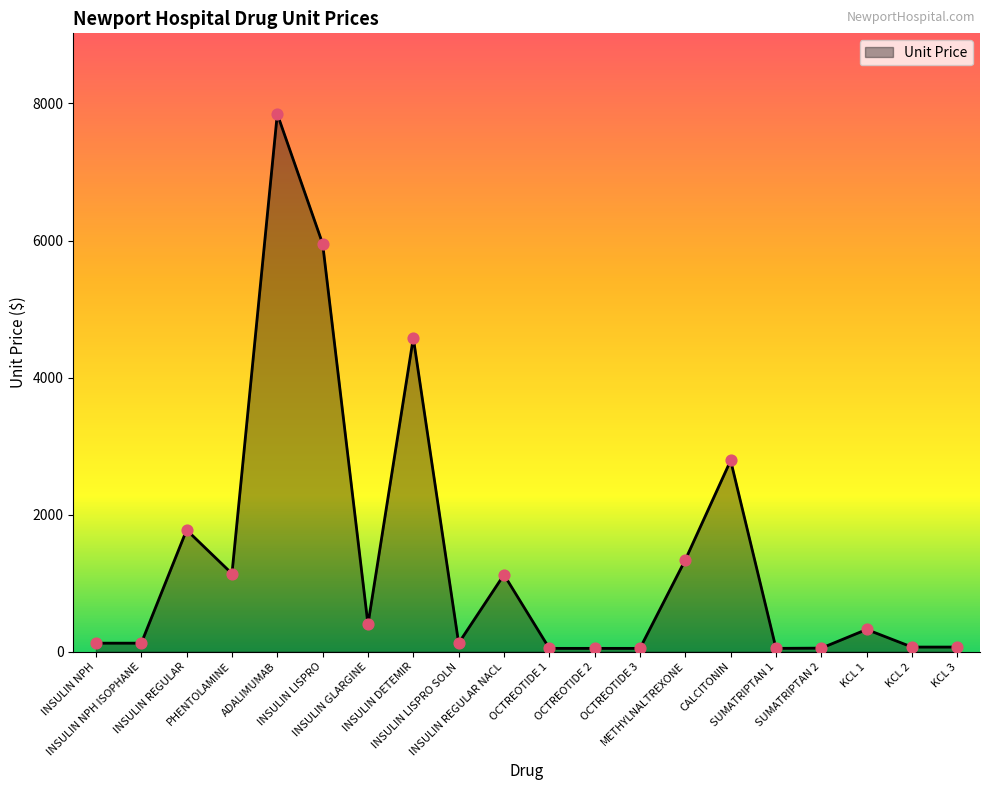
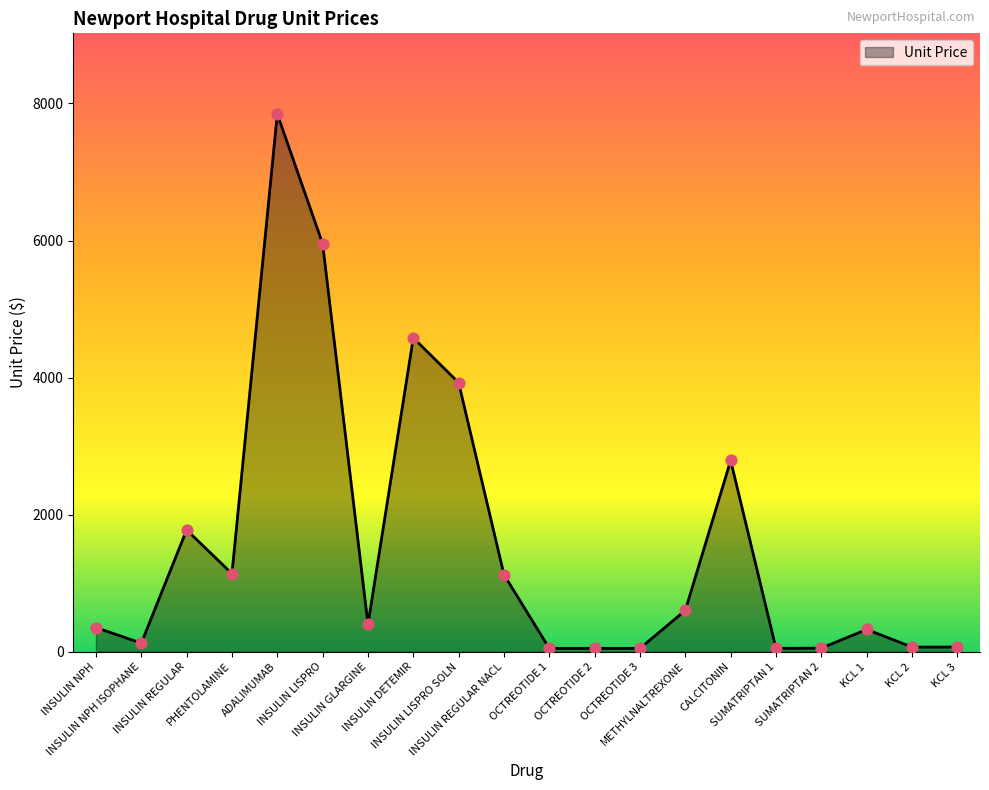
  {
-   "INSULIN NPH": 100,
+   "INSULIN NPH": 400,
    "INSULIN NPH ISOPHANE": 100,
    "INSULIN REGULAR": 1800,
    "PHENTOLAMINE": 1100,
    "ADALIMUMAB": 7800,
    "INSULIN LISPRO": 6000,
    "INSULIN GLARGINE": 400,
    "INSULIN DETEMIR": 4600,
-   "INSULIN LISPRO SOLN": 100,
+   "INSULIN LISPRO SOLN": 3900,
    "INSULIN REGULAR NACL": 1100,
    "OCTREOTIDE 1": 0,
    "OCTREOTIDE 2": 0,
    "OCTREOTIDE 3": 0,
-   "METHYLNALTREXONE": 1300,
+   "METHYLNALTREXONE": 600,
    "CALCITONIN": 2800,
    "SUMATRIPTAN 1": 0,
    "SUMATRIPTAN 2": 100,
    "KCL 1": 300,
    "KCL 2": 100,
    "KCL 3": 100
  }
